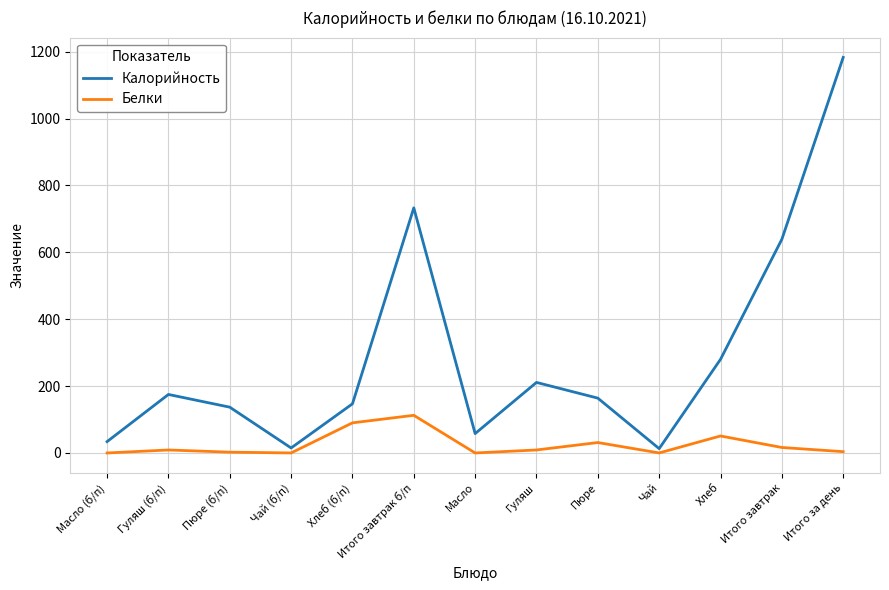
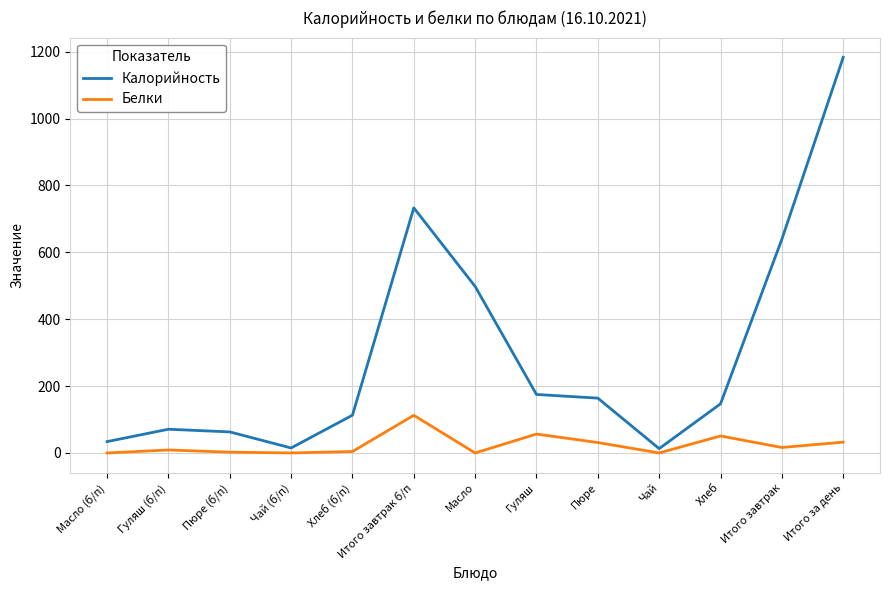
  {
    "Калорийность": {
      "Масло (б/п)": 30,
-     "Гуляш (б/п)": 180,
-     "Пюре (б/п)": 140,
+     "Гуляш (б/п)": 70,
+     "Пюре (б/п)": 60,
      "Чай (б/п)": 20,
-     "Хлеб (б/п)": 150,
+     "Хлеб (б/п)": 110,
      "Итого завтрак б/п": 730,
-     "Масло": 60,
-     "Гуляш": 210,
+     "Масло": 500,
+     "Гуляш": 180,
      "Пюре": 160,
      "Чай": 10,
-     "Хлеб": 280,
+     "Хлеб": 150,
      "Итого завтрак": 640,
      "Итого за день": 1180
    },
    "Белки": {
      "Масло (б/п)": 0,
      "Гуляш (б/п)": 10,
      "Пюре (б/п)": 0,
      "Чай (б/п)": 0,
-     "Хлеб (б/п)": 90,
+     "Хлеб (б/п)": 0,
      "Итого завтрак б/п": 110,
      "Масло": 0,
-     "Гуляш": 10,
+     "Гуляш": 60,
      "Пюре": 30,
      "Чай": 0,
      "Хлеб": 50,
      "Итого завтрак": 20,
-     "Итого за день": 0
+     "Итого за день": 30
    }
  }
